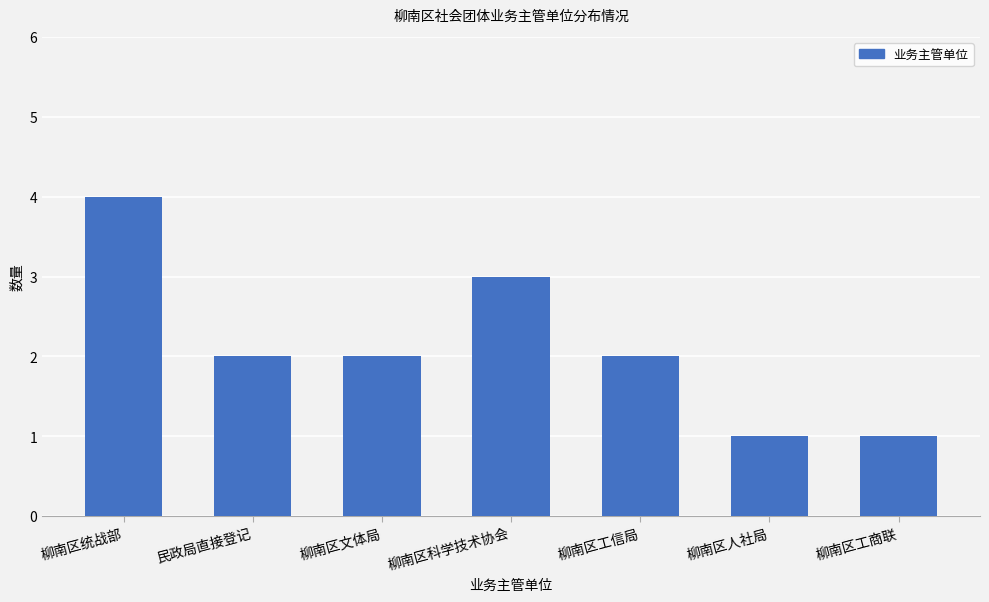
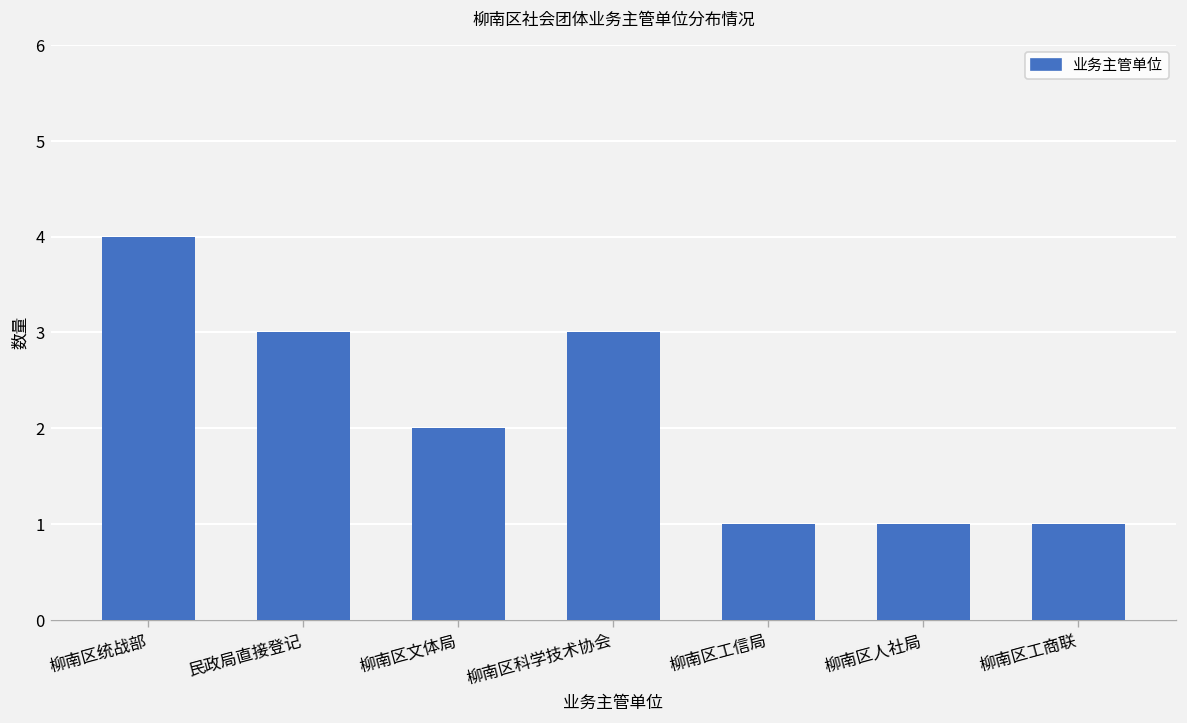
  {
    "柳南区统战部": 4,
-   "民政局直接登记": 2,
+   "民政局直接登记": 3,
    "柳南区文体局": 2,
    "柳南区科学技术协会": 3,
-   "柳南区工信局": 2,
+   "柳南区工信局": 1,
    "柳南区人社局": 1,
    "柳南区工商联": 1
  }
